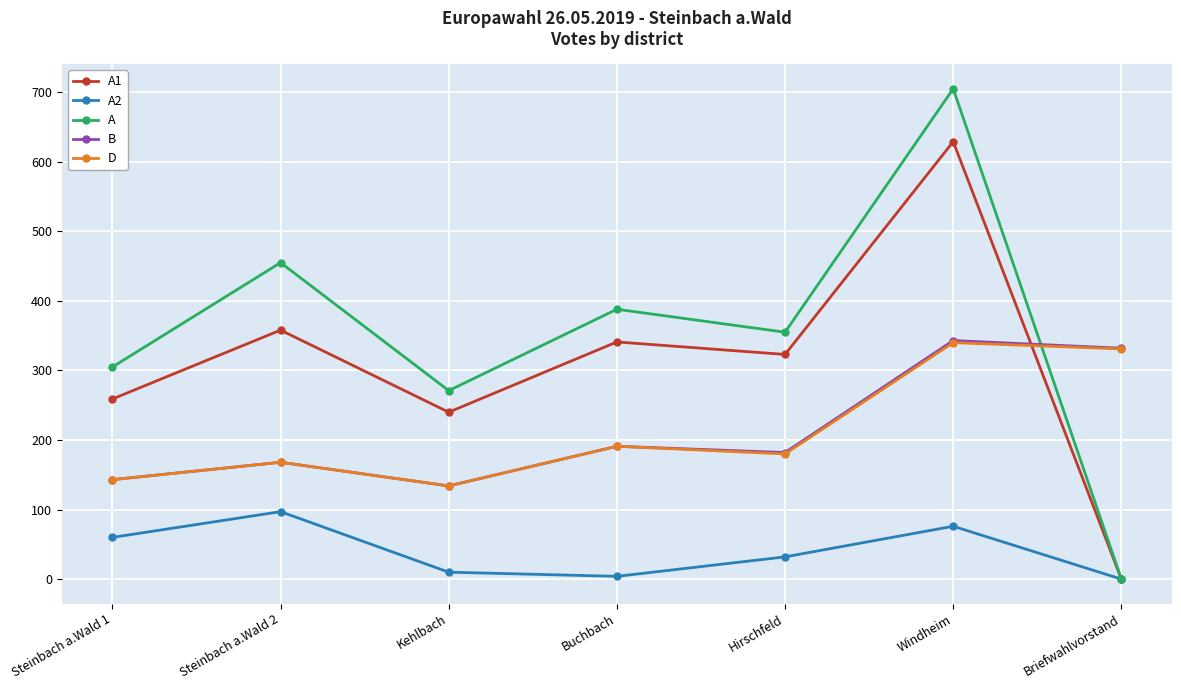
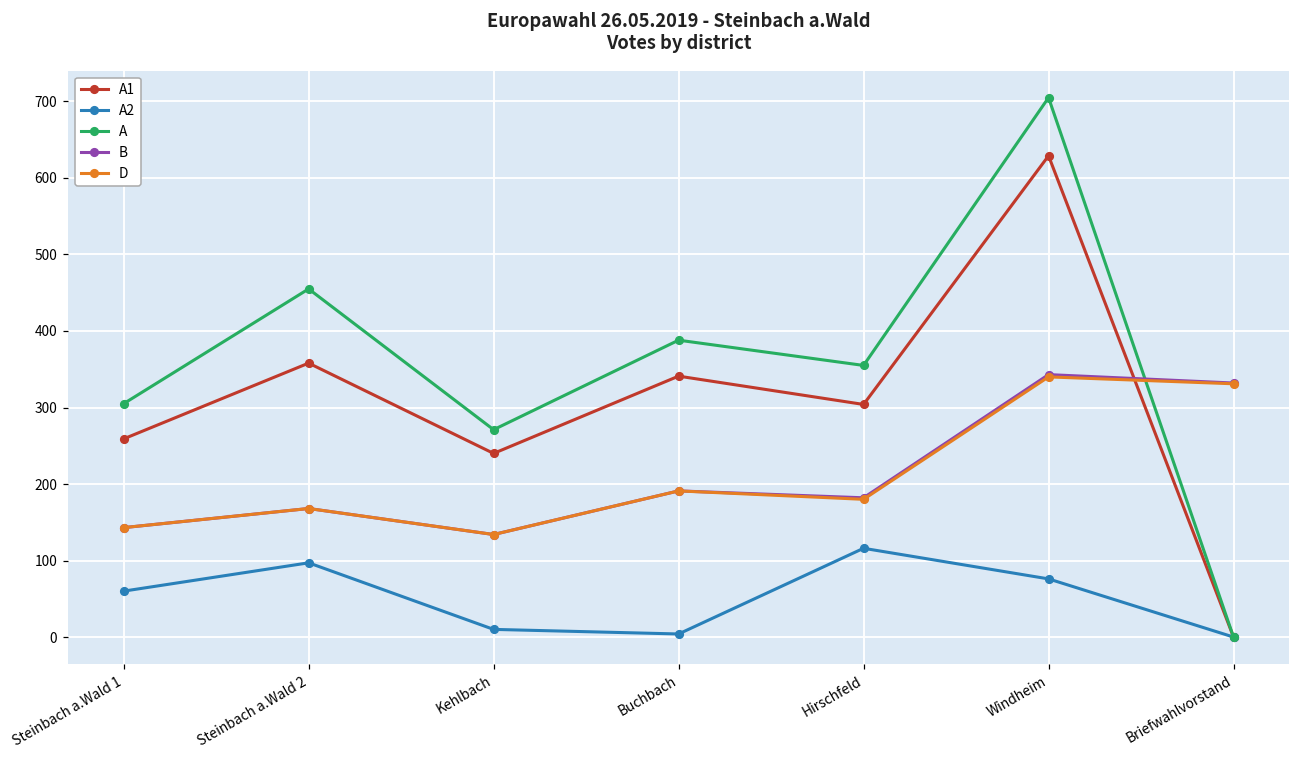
  {
    "A1": {
      "Steinbach a.Wald 1": 260,
      "Steinbach a.Wald 2": 360,
      "Kehlbach": 240,
      "Buchbach": 340,
-     "Hirschfeld": 320,
+     "Hirschfeld": 300,
      "Windheim": 630
    },
    "A2": {
      "Steinbach a.Wald 1": 60,
      "Steinbach a.Wald 2": 100,
      "Kehlbach": 10,
      "Buchbach": 0,
-     "Hirschfeld": 30,
+     "Hirschfeld": 120,
      "Windheim": 80
    },
    "A": {
      "Steinbach a.Wald 1": 310,
      "Steinbach a.Wald 2": 460,
      "Kehlbach": 270,
      "Buchbach": 390,
      "Hirschfeld": 360,
      "Windheim": 710
    }
  }
